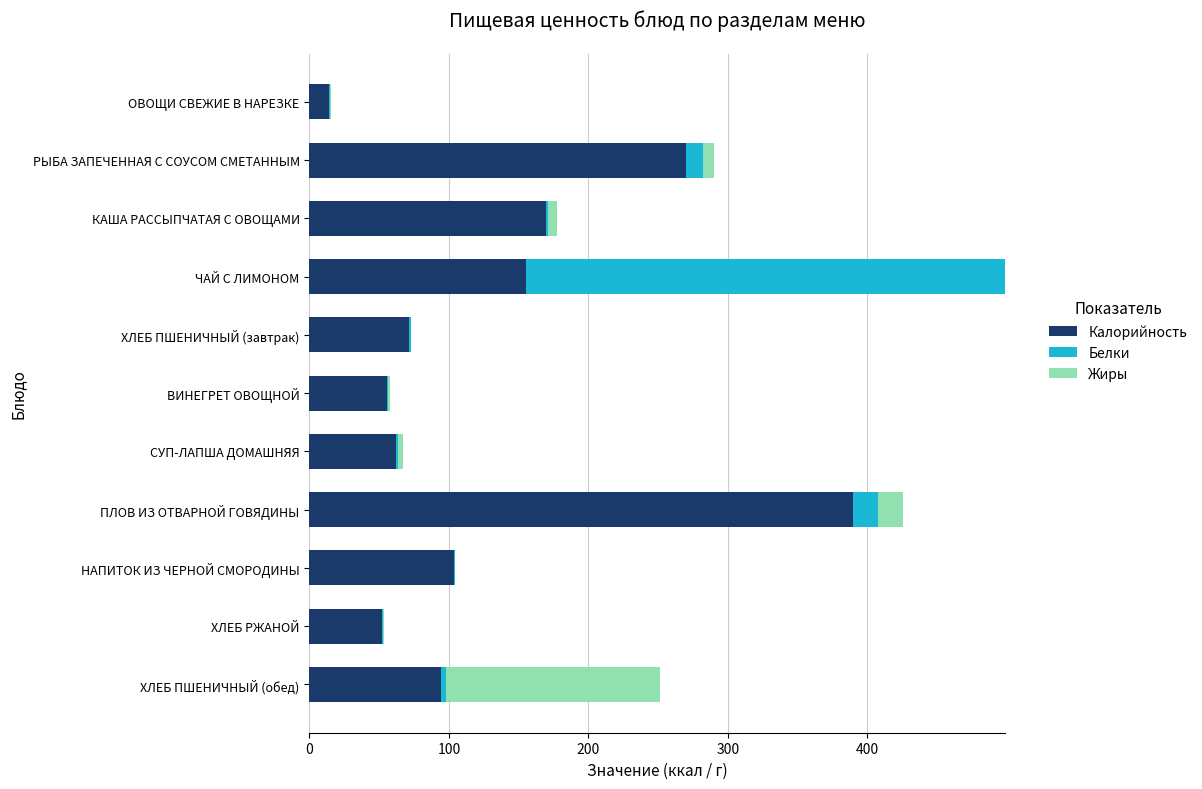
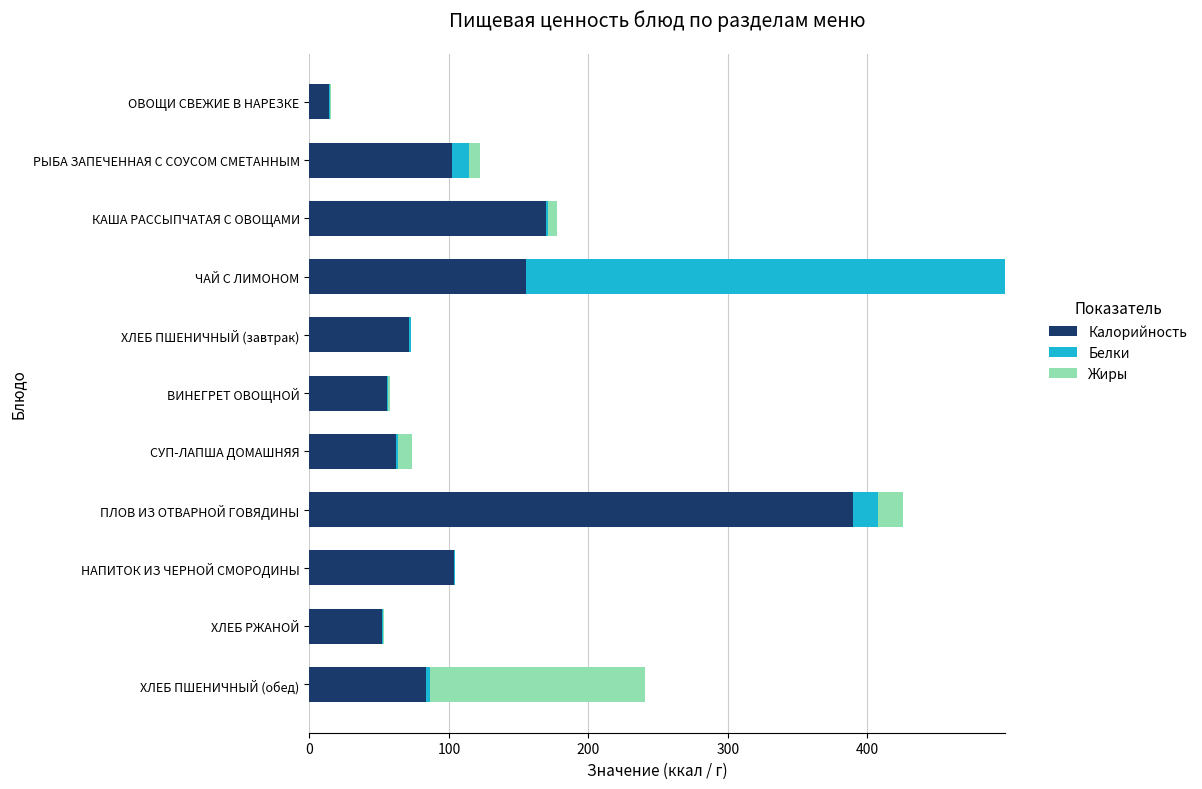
  {
    "Калорийность": {
      "ОВОЩИ СВЕЖИЕ В НАРЕЗКЕ": 14,
-     "РЫБА ЗАПЕЧЕННАЯ С СОУСОМ СМЕТАННЫМ": 270,
+     "РЫБА ЗАПЕЧЕННАЯ С СОУСОМ СМЕТАННЫМ": 103,
      "КАША РАССЫПЧАТАЯ С ОВОЩАМИ": 169,
      "ЧАЙ С ЛИМОНОМ": 155,
      "ХЛЕБ ПШЕНИЧНЫЙ (завтрак)": 71,
      "ВИНЕГРЕТ ОВОЩНОЙ": 56,
      "СУП-ЛАПША ДОМАШНЯЯ": 62,
      "ПЛОВ ИЗ ОТВАРНОЙ ГОВЯДИНЫ": 389,
      "НАПИТОК ИЗ ЧЕРНОЙ СМОРОДИНЫ": 104,
      "ХЛЕБ РЖАНОЙ": 52,
-     "ХЛЕБ ПШЕНИЧНЫЙ (обед)": 95
+     "ХЛЕБ ПШЕНИЧНЫЙ (обед)": 84
    },
    "Белки": {
      "РЫБА ЗАПЕЧЕННАЯ С СОУСОМ СМЕТАННЫМ": 12,
      "КАША РАССЫПЧАТАЯ С ОВОЩАМИ": 2,
      "ЧАЙ С ЛИМОНОМ": 344,
      "ПЛОВ ИЗ ОТВАРНОЙ ГОВЯДИНЫ": 18,
      "ХЛЕБ ПШЕНИЧНЫЙ (обед)": 3
    },
    "Жиры": {
      "РЫБА ЗАПЕЧЕННАЯ С СОУСОМ СМЕТАННЫМ": 8,
      "КАША РАССЫПЧАТАЯ С ОВОЩАМИ": 6,
      "ЧАЙ С ЛИМОНОМ": 0,
-     "СУП-ЛАПША ДОМАШНЯЯ": 4,
+     "СУП-ЛАПША ДОМАШНЯЯ": 11,
      "ПЛОВ ИЗ ОТВАРНОЙ ГОВЯДИНЫ": 18,
      "ХЛЕБ ПШЕНИЧНЫЙ (обед)": 154
    }
  }
